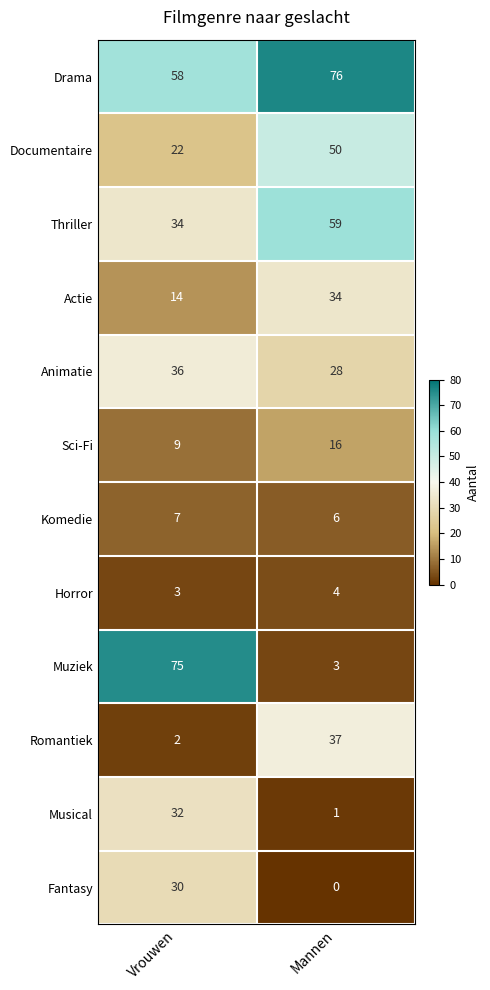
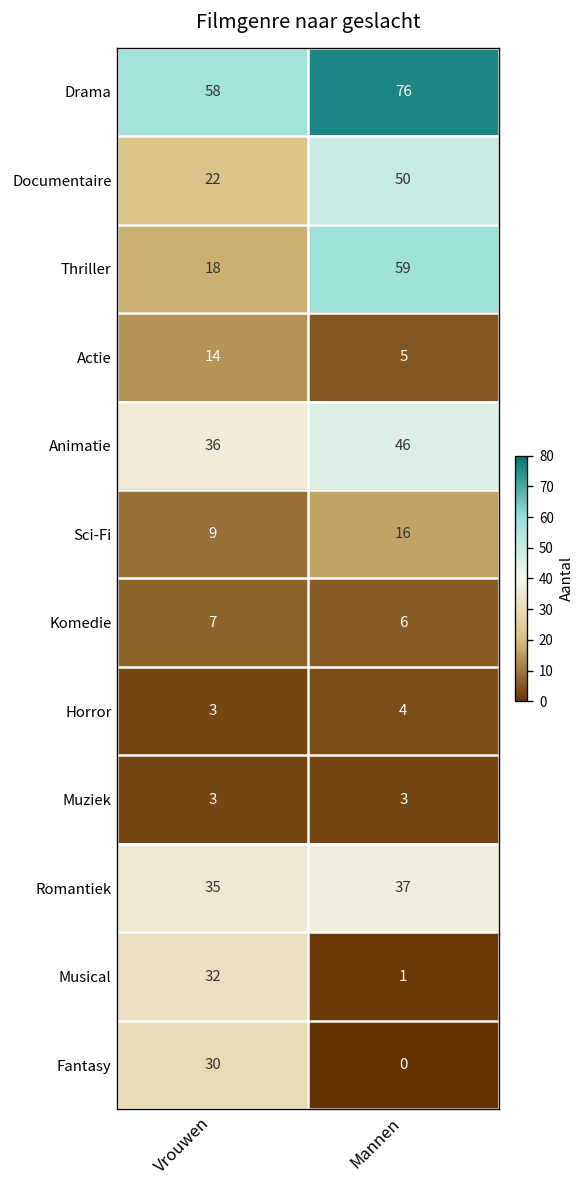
  {
    "Drama": {
      "Vrouwen": 58,
      "Mannen": 76
    },
    "Documentaire": {
      "Vrouwen": 22,
      "Mannen": 50
    },
    "Thriller": {
-     "Vrouwen": 34,
+     "Vrouwen": 18,
      "Mannen": 59
    },
    "Actie": {
      "Vrouwen": 14,
-     "Mannen": 34
+     "Mannen": 5
    },
    "Animatie": {
      "Vrouwen": 36,
-     "Mannen": 28
+     "Mannen": 46
    },
    "Sci-Fi": {
      "Vrouwen": 9,
      "Mannen": 16
    },
    "Komedie": {
      "Vrouwen": 7,
      "Mannen": 6
    },
    "Horror": {
      "Vrouwen": 3,
      "Mannen": 4
    },
    "Muziek": {
-     "Vrouwen": 75,
+     "Vrouwen": 3,
      "Mannen": 3
    },
    "Romantiek": {
-     "Vrouwen": 2,
+     "Vrouwen": 35,
      "Mannen": 37
    },
    "Musical": {
      "Vrouwen": 32,
      "Mannen": 1
    },
    "Fantasy": {
      "Vrouwen": 30,
      "Mannen": 0
    }
  }
